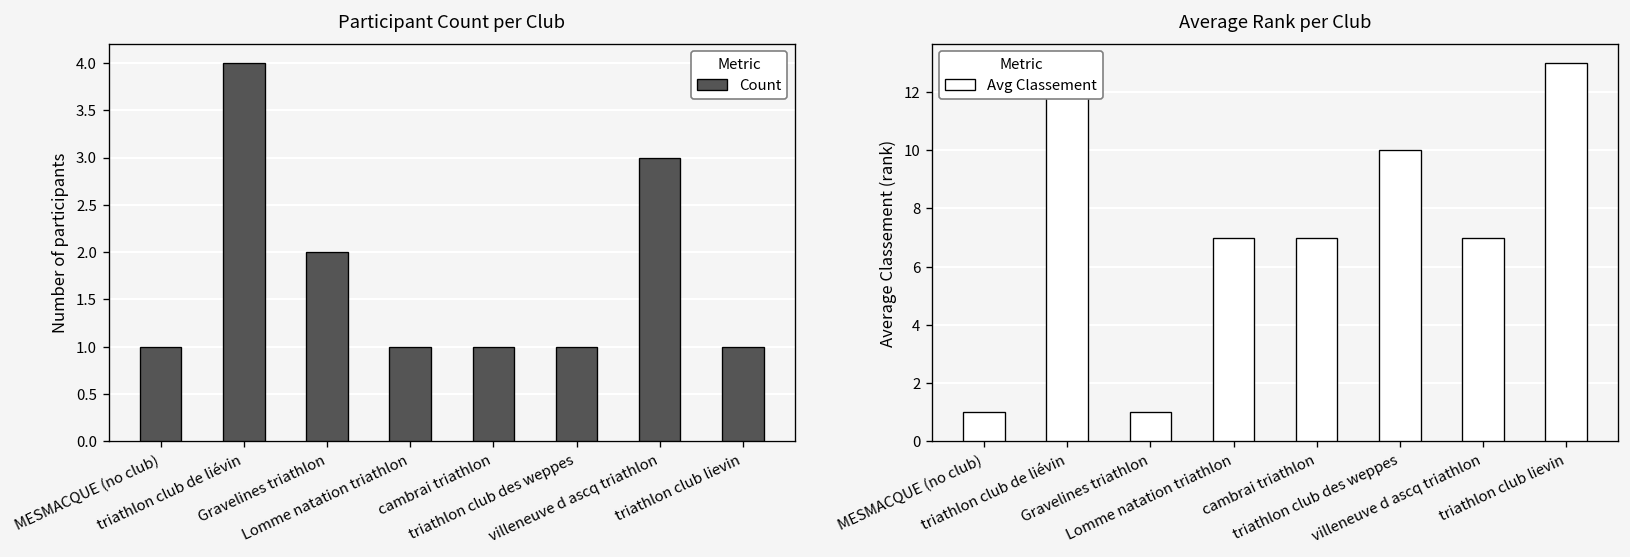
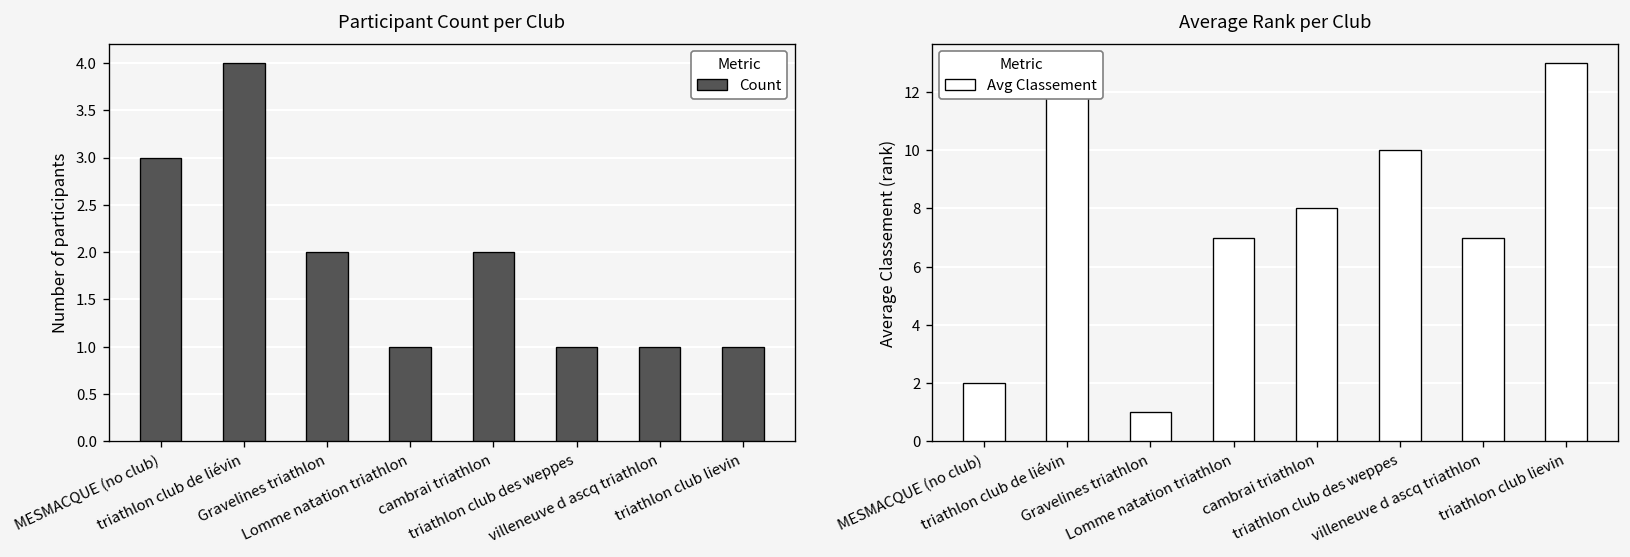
  {
    "Participant Count per Club": {
-     "MESMACQUE (no club)": 1,
+     "MESMACQUE (no club)": 3,
      "triathlon club de liévin": 4,
      "Gravelines triathlon": 2,
      "Lomme natation triathlon": 1,
-     "cambrai triathlon": 1,
+     "cambrai triathlon": 2,
      "triathlon club des weppes": 1,
-     "villeneuve d ascq triathlon": 3,
+     "villeneuve d ascq triathlon": 1,
      "triathlon club lievin": 1
    },
    "Average Rank per Club": {
-     "MESMACQUE (no club)": 1,
+     "MESMACQUE (no club)": 2,
      "Gravelines triathlon": 1,
      "Lomme natation triathlon": 7,
-     "cambrai triathlon": 7,
+     "cambrai triathlon": 8,
      "triathlon club des weppes": 10,
      "villeneuve d ascq triathlon": 7,
      "triathlon club lievin": 13
    }
  }
